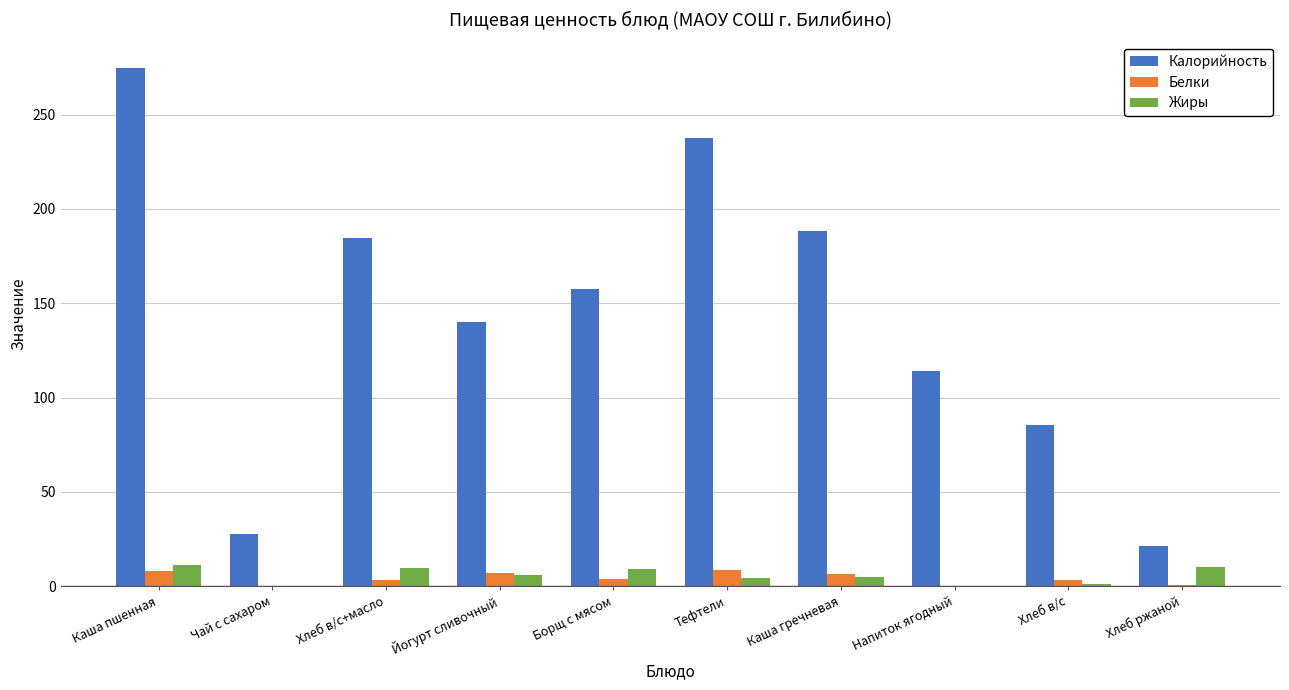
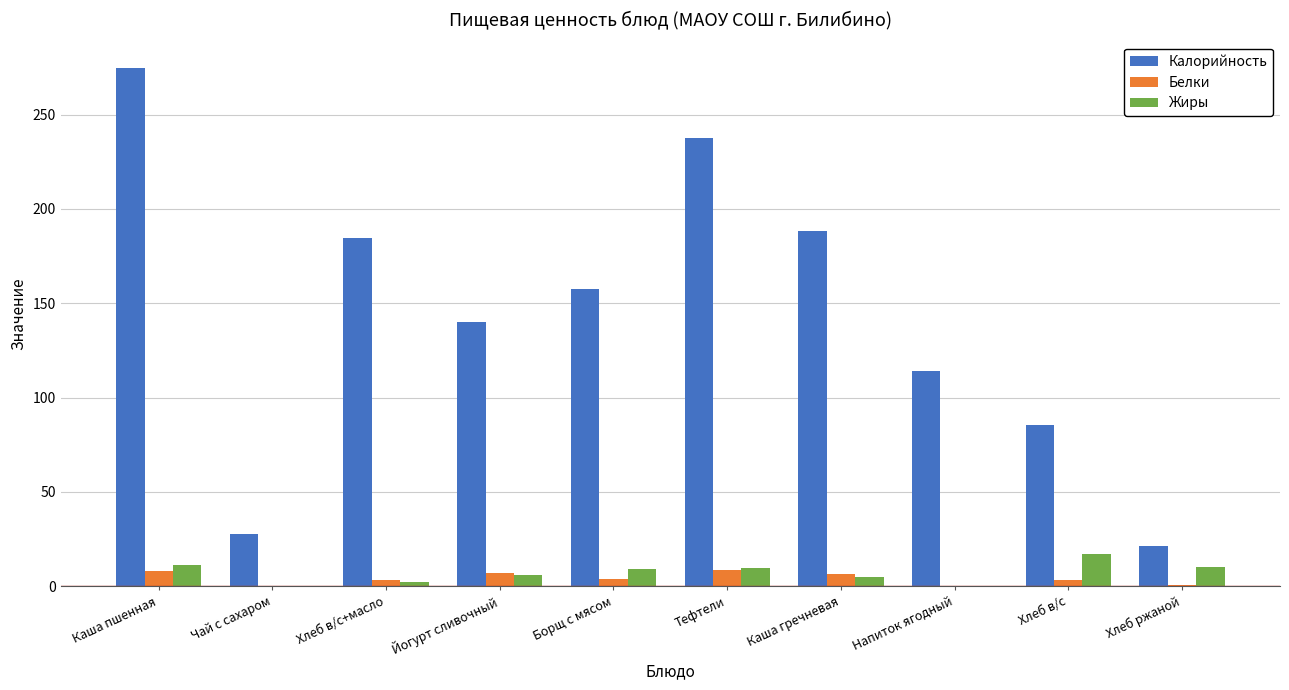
  {
    "Калорийность": {
      "Каша пшенная": 275,
      "Чай с сахаром": 28,
      "Хлеб в/с+масло": 185,
      "Йогурт сливочный": 140,
      "Борщ с мясом": 158,
      "Тефтели": 238,
      "Каша гречневая": 188,
      "Напиток ягодный": 114,
      "Хлеб в/с": 86,
      "Хлеб ржаной": 22
    },
    "Белки": {
      "Каша пшенная": 8,
      "Хлеб в/с+масло": 3,
      "Йогурт сливочный": 7,
      "Борщ с мясом": 4,
      "Тефтели": 9,
      "Каша гречневая": 7,
      "Хлеб в/с": 3
    },
    "Жиры": {
      "Каша пшенная": 11,
      "Чай с сахаром": 0,
-     "Хлеб в/с+масло": 10,
+     "Хлеб в/с+масло": 2,
      "Йогурт сливочный": 6,
      "Борщ с мясом": 9,
-     "Тефтели": 4,
+     "Тефтели": 10,
      "Каша гречневая": 5,
-     "Хлеб в/с": 1,
+     "Хлеб в/с": 17,
      "Хлеб ржаной": 10
    }
  }
